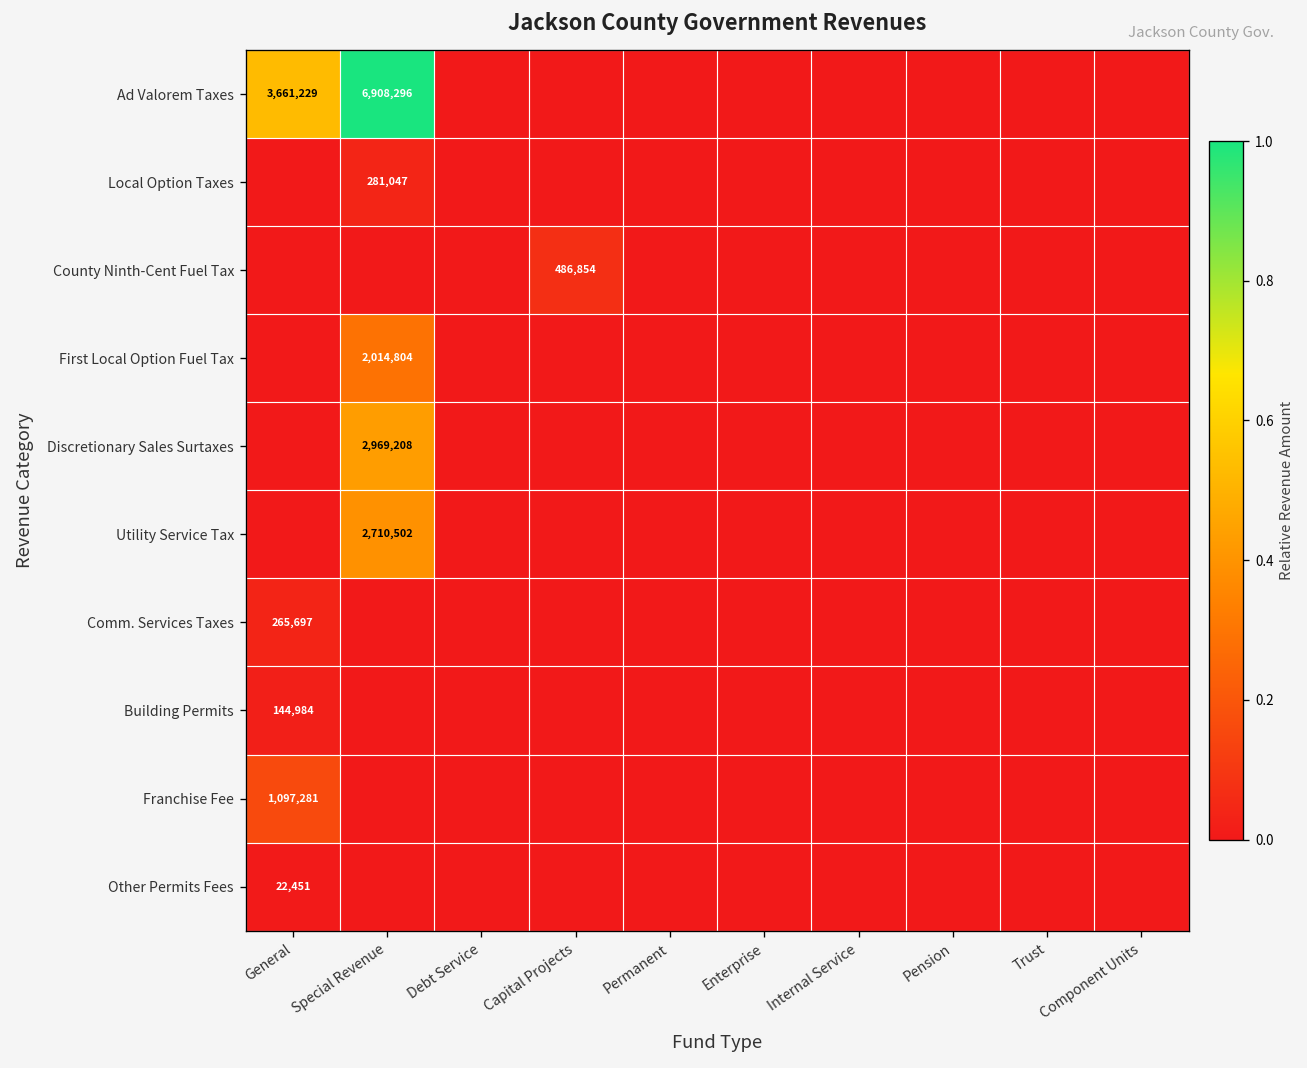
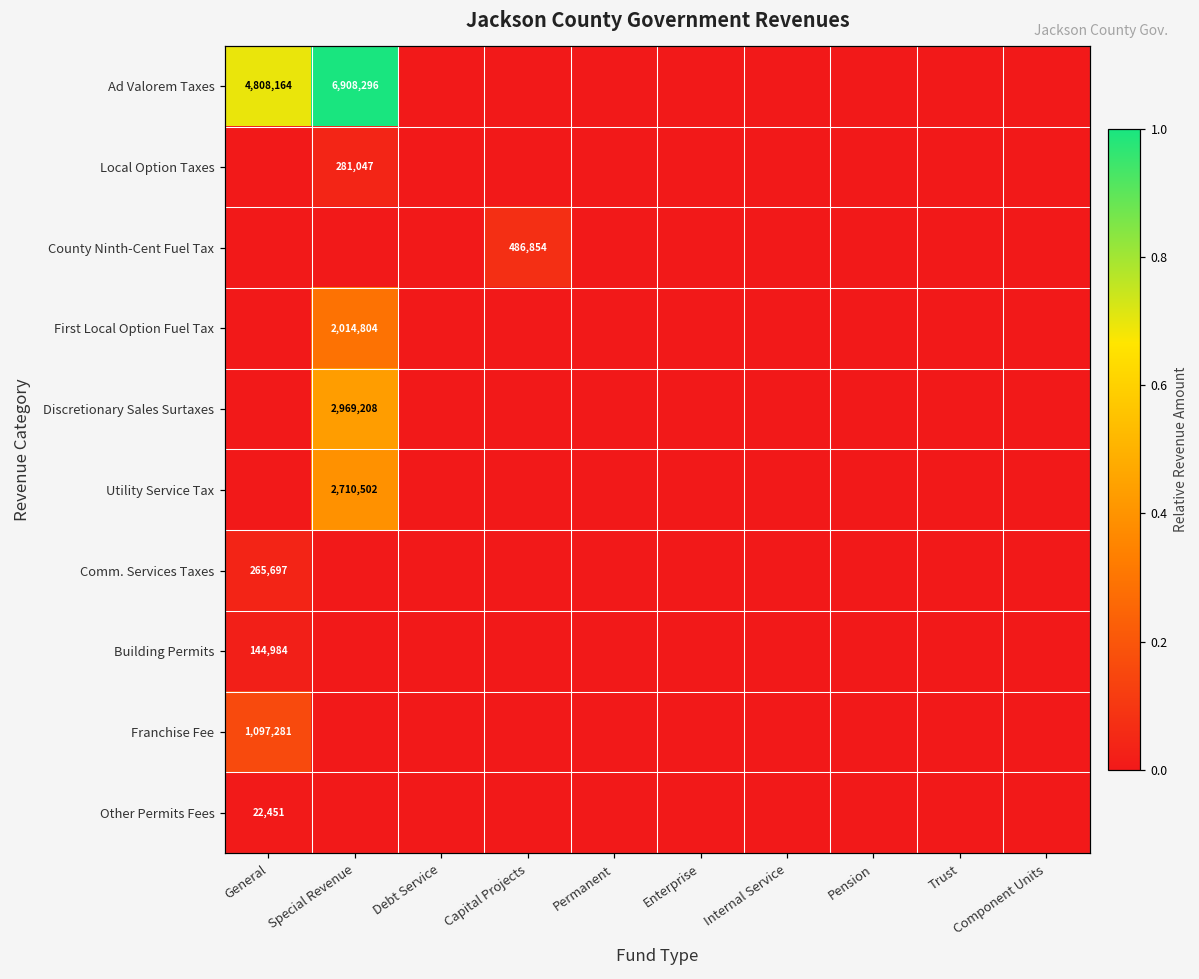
  {
    "Ad Valorem Taxes": {
-     "General": "3,661,229",
+     "General": "4,808,164",
      "Special Revenue": "6,908,296"
    },
    "Local Option Taxes": {
      "Special Revenue": "281,047"
    },
    "County Ninth-Cent Fuel Tax": {
      "Capital Projects": "486,854"
    },
    "First Local Option Fuel Tax": {
      "Special Revenue": "2,014,804"
    },
    "Discretionary Sales Surtaxes": {
      "Special Revenue": "2,969,208"
    },
    "Utility Service Tax": {
      "Special Revenue": "2,710,502"
    },
    "Comm. Services Taxes": {
      "General": "265,697"
    },
    "Building Permits": {
      "General": "144,984"
    },
    "Franchise Fee": {
      "General": "1,097,281"
    },
    "Other Permits Fees": {
      "General": "22,451"
    }
  }
